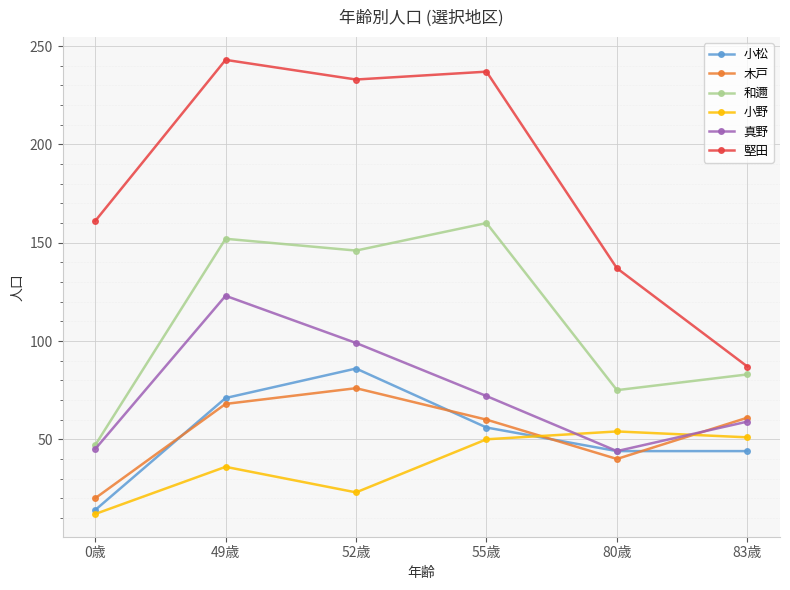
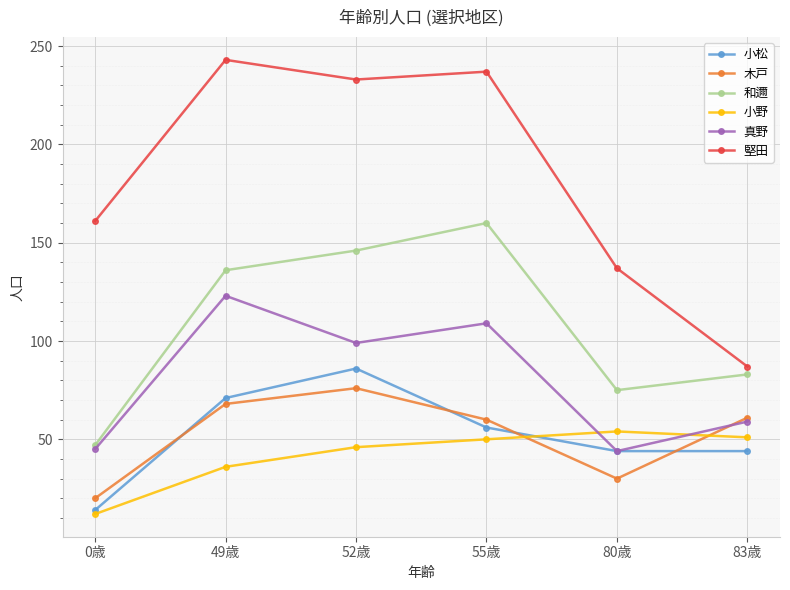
  {
    "小松": {
      "0歳": 14,
      "49歳": 71,
      "52歳": 86,
      "55歳": 56,
      "83歳": 44
    },
    "木戸": {
      "0歳": 20,
      "49歳": 68,
      "52歳": 76,
      "55歳": 60,
-     "80歳": 40,
+     "80歳": 30,
      "83歳": 61
    },
    "和邇": {
      "0歳": 47,
-     "49歳": 152,
+     "49歳": 136,
      "52歳": 146,
      "55歳": 160,
      "80歳": 75,
      "83歳": 83
    },
    "小野": {
      "0歳": 12,
      "49歳": 36,
-     "52歳": 23,
+     "52歳": 46,
      "55歳": 50,
      "80歳": 54,
      "83歳": 51
    },
    "真野": {
      "0歳": 45,
      "49歳": 123,
      "52歳": 99,
-     "55歳": 72,
+     "55歳": 109,
      "83歳": 59
    },
    "堅田": {
      "0歳": 161,
      "49歳": 243,
      "52歳": 233,
      "55歳": 237,
      "80歳": 137,
      "83歳": 87
    }
  }
